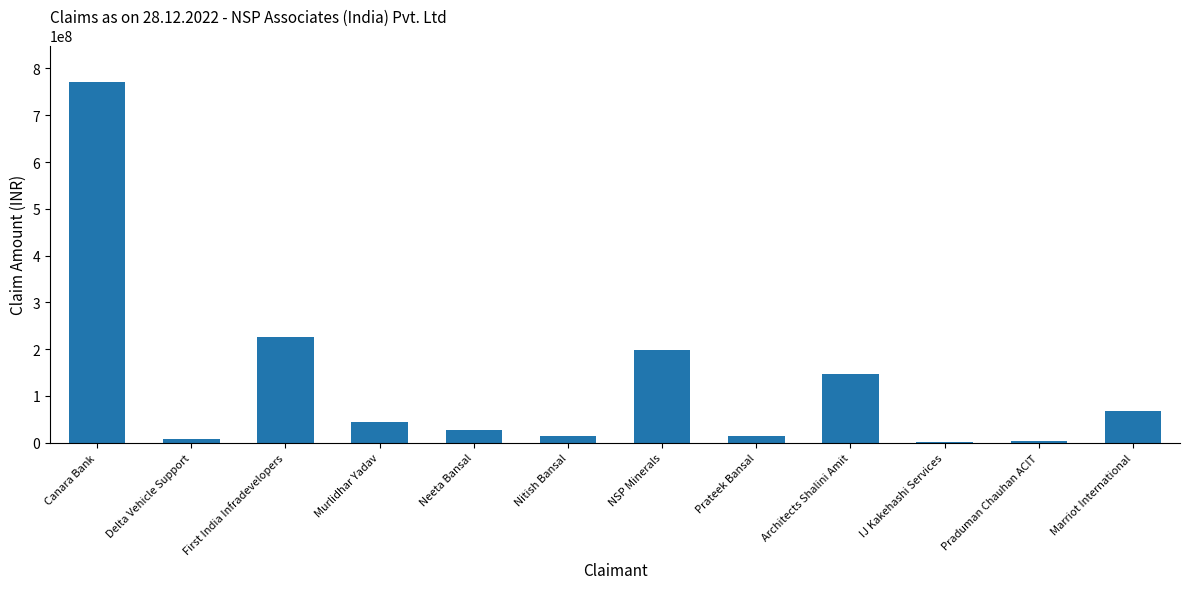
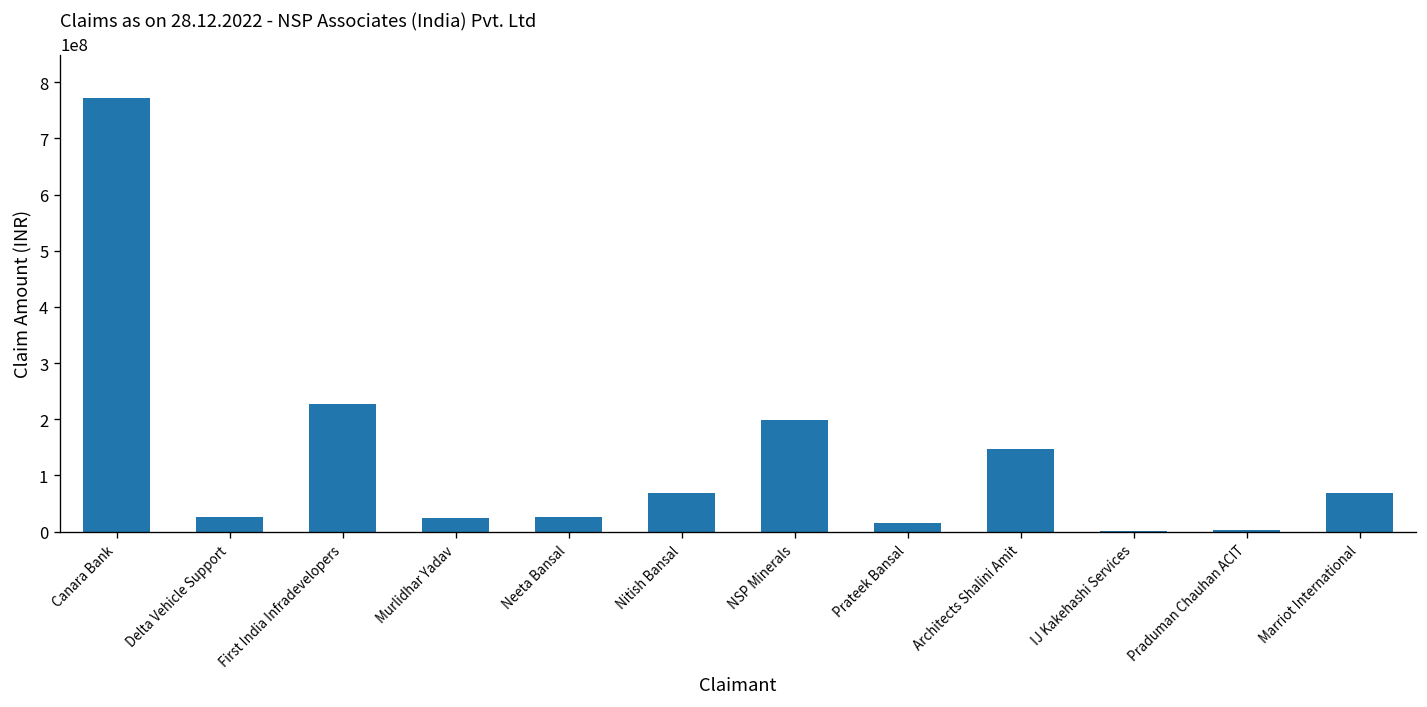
  {
    "Canara Bank": 770000000,
-   "Delta Vehicle Support": 10000000,
+   "Delta Vehicle Support": 30000000,
    "First India Infradevelopers": 230000000,
-   "Murlidhar Yadav": 40000000,
+   "Murlidhar Yadav": 20000000,
    "Neeta Bansal": 30000000,
-   "Nitish Bansal": 10000000,
+   "Nitish Bansal": 70000000,
    "NSP Minerals": 200000000,
    "Prateek Bansal": 20000000,
    "Architects Shalini Amit": 150000000,
    "Marriot International": 70000000
  }
